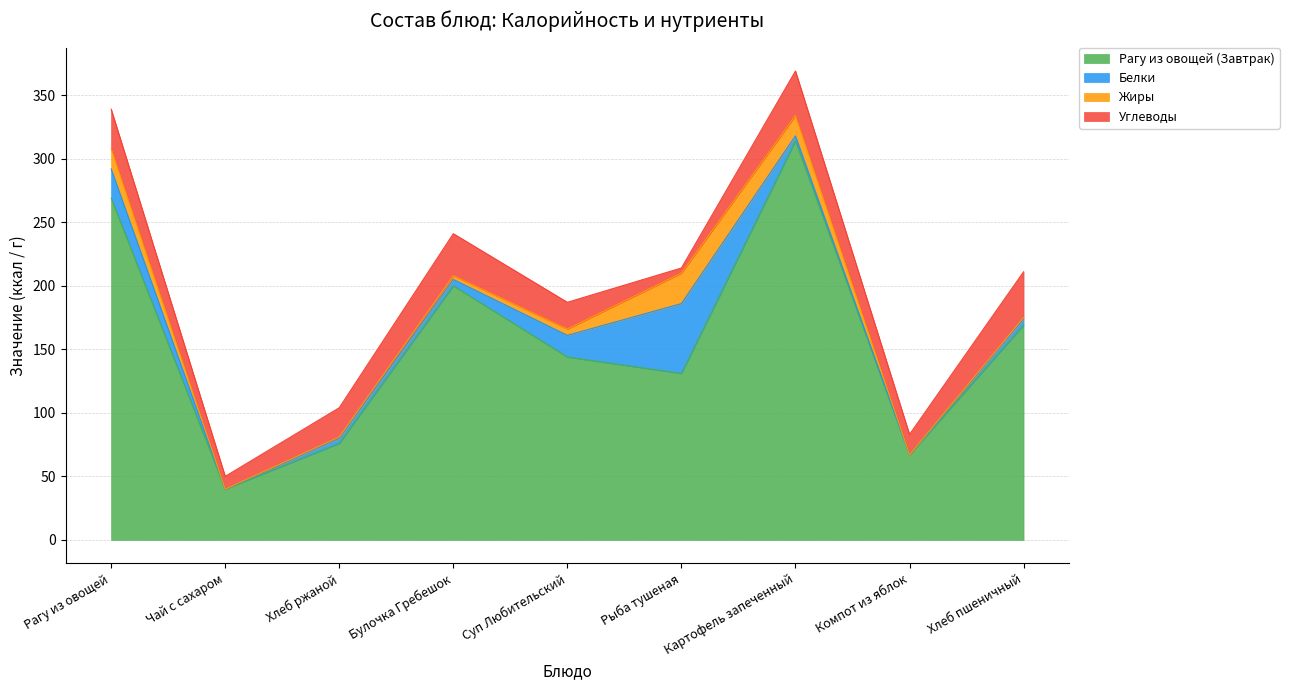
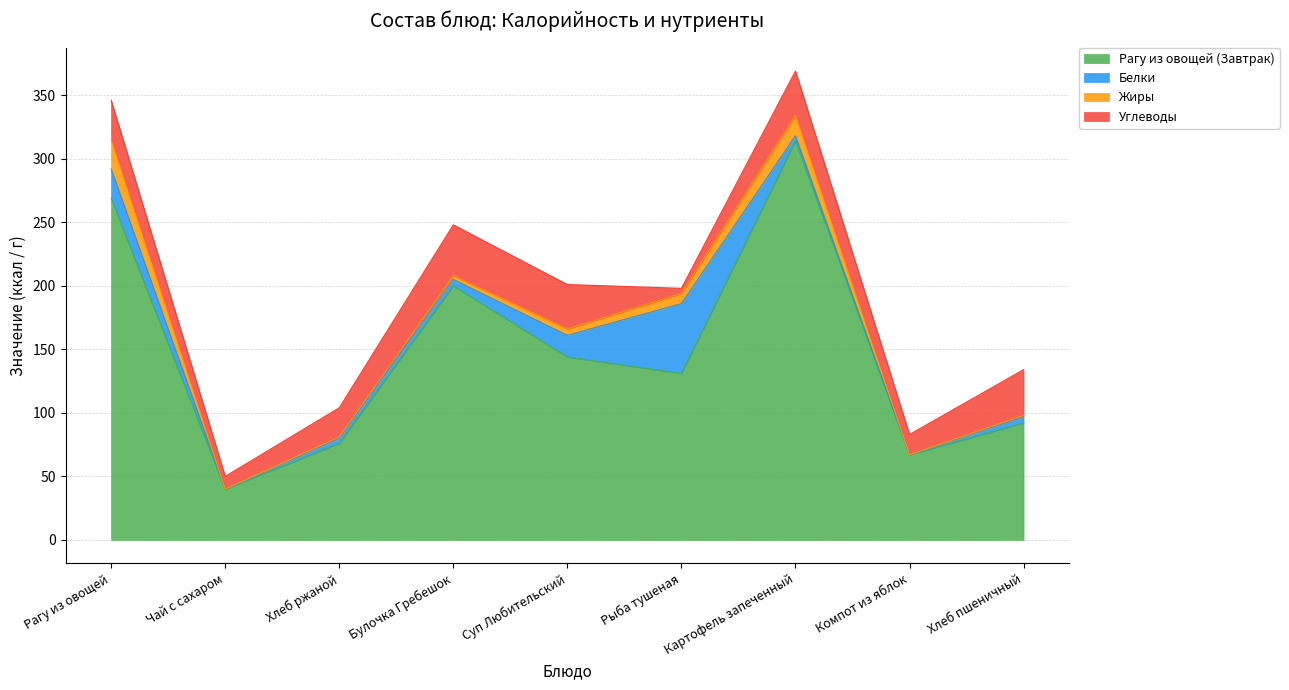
  {
    "Рагу из овощей (Завтрак)": {
      "Рагу из овощей": 269,
      "Хлеб ржаной": 76,
      "Булочка Гребешок": 200,
      "Суп Любительский": 144,
      "Рыба тушеная": 131,
      "Картофель запеченный": 314,
-     "Хлеб пшеничный": 169
+     "Хлеб пшеничный": 92
    },
    "Белки": {
      "Рагу из овощей": 23,
      "Булочка Гребешок": 5,
      "Суп Любительский": 17,
      "Рыба тушеная": 55,
      "Картофель запеченный": 4
    },
    "Жиры": {
-     "Рагу из овощей": 16,
+     "Рагу из овощей": 23,
      "Булочка Гребешок": 3,
      "Суп Любительский": 5,
-     "Рыба тушеная": 24,
+     "Рыба тушеная": 8,
      "Картофель запеченный": 16
    },
    "Углеводы": {
      "Рагу из овощей": 31,
      "Чай с сахаром": 10,
      "Хлеб ржаной": 23,
-     "Булочка Гребешок": 33,
-     "Суп Любительский": 21,
+     "Булочка Гребешок": 40,
+     "Суп Любительский": 35,
      "Рыба тушеная": 4,
      "Картофель запеченный": 35,
      "Компот из яблок": 16,
      "Хлеб пшеничный": 36
    }
  }
